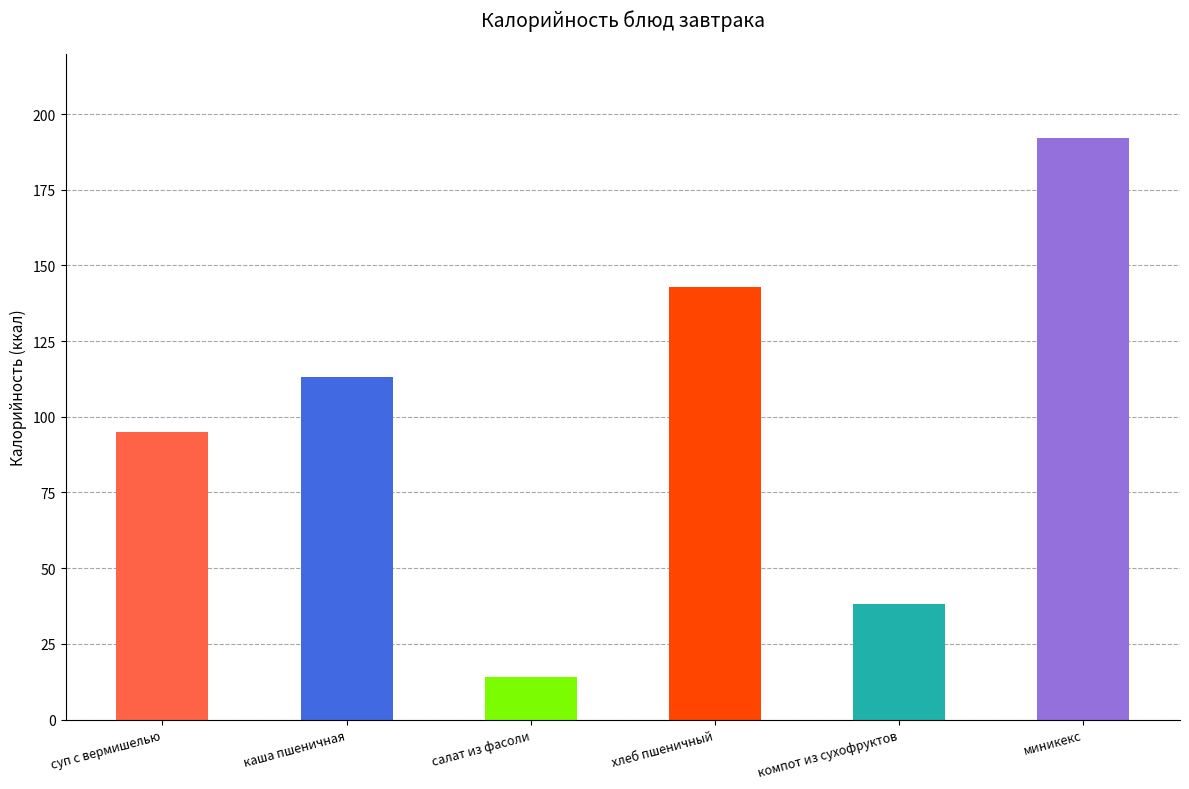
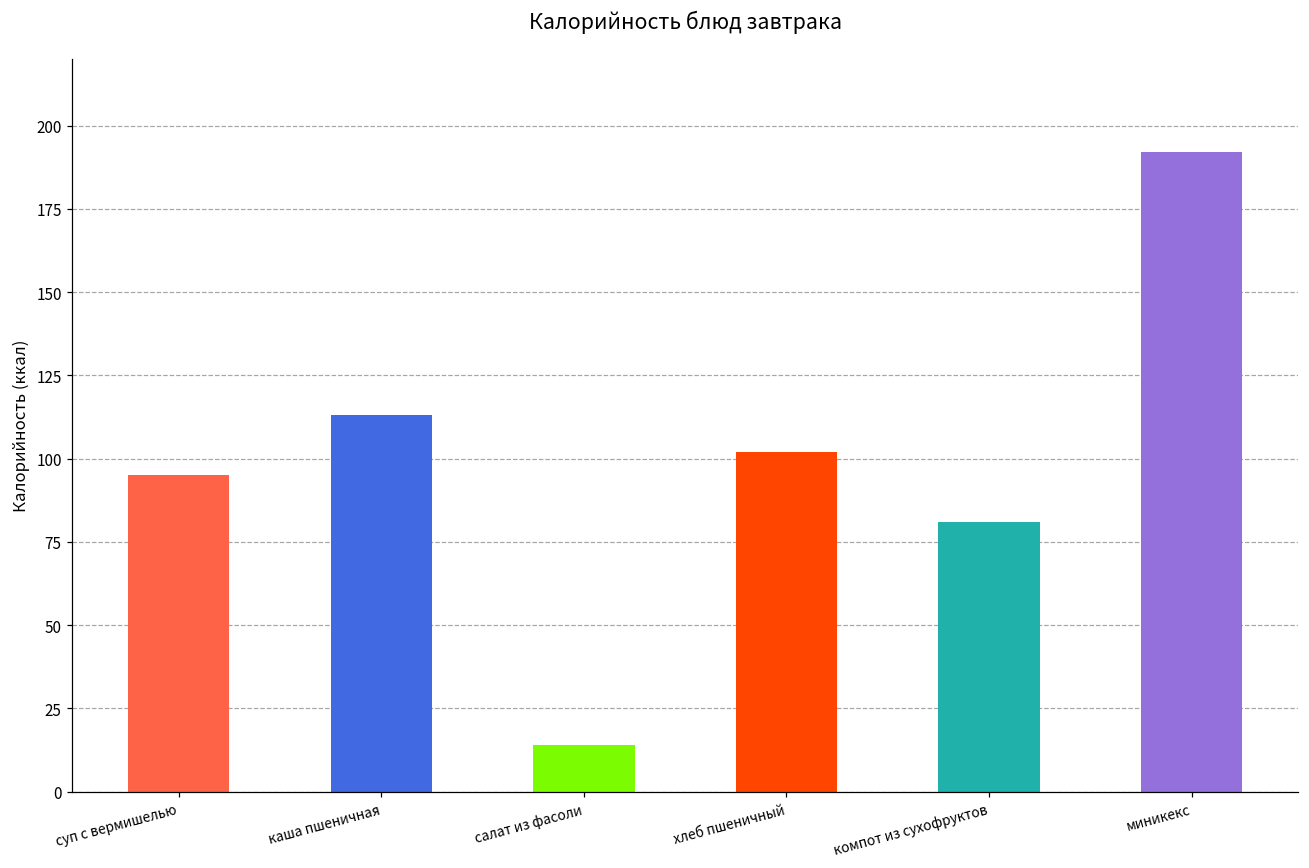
  {
    "суп с вермишелью": 95,
    "каша пшеничная": 113,
    "салат из фасоли": 14,
-   "хлеб пшеничный": 143,
-   "компот из сухофруктов": 38,
+   "хлеб пшеничный": 102,
+   "компот из сухофруктов": 81,
    "миникекс": 192
  }
